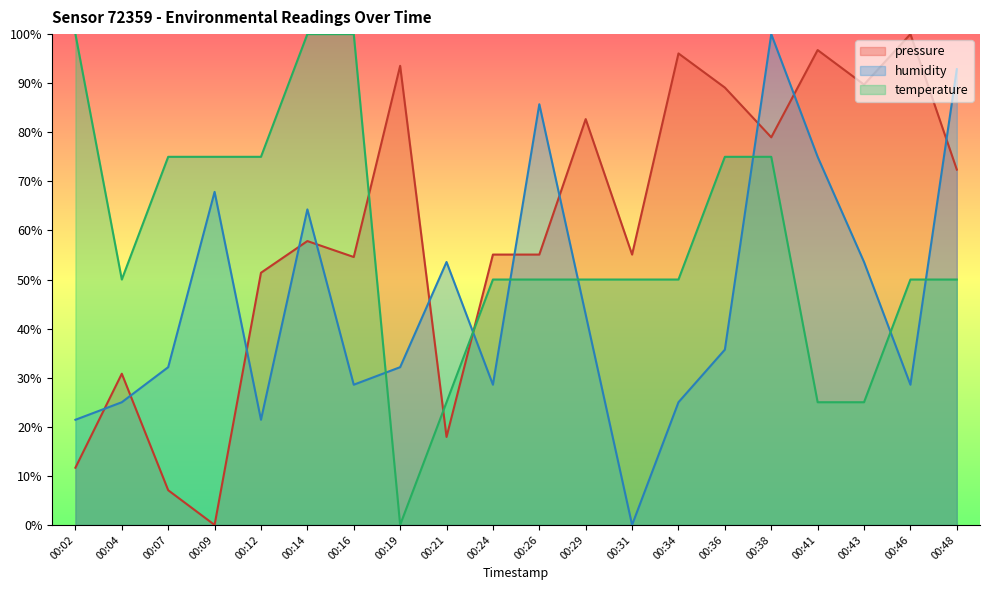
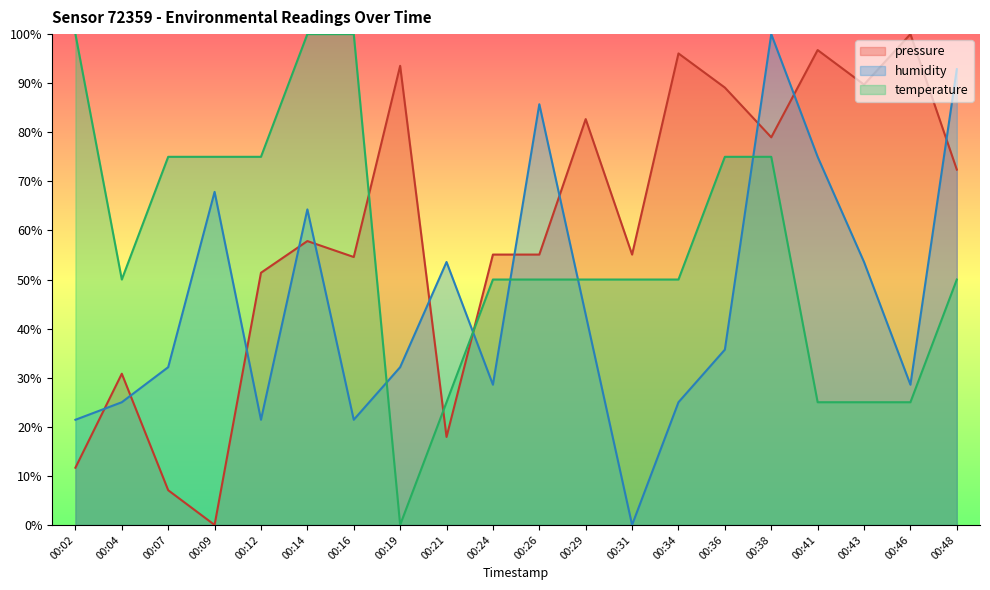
  {
    "pressure": {
      "00:02": "12%",
      "00:04": "31%",
      "00:07": "7%",
      "00:09": "0%",
      "00:12": "51%",
      "00:14": "58%",
      "00:16": "55%",
      "00:19": "94%",
      "00:21": "18%",
      "00:24": "55%",
      "00:26": "55%",
      "00:29": "83%",
      "00:31": "55%",
      "00:34": "96%",
      "00:36": "89%",
      "00:38": "79%",
      "00:41": "97%",
      "00:46": "100%",
      "00:48": "72%"
    },
    "humidity": {
      "00:02": "21%",
      "00:04": "25%",
      "00:07": "32%",
      "00:09": "68%",
      "00:12": "21%",
      "00:14": "64%",
-     "00:16": "29%",
+     "00:16": "21%",
      "00:19": "32%",
      "00:21": "54%",
      "00:24": "29%",
      "00:26": "86%",
      "00:29": "43%",
      "00:31": "0%",
      "00:34": "25%",
      "00:36": "36%",
      "00:38": "100%",
      "00:41": "75%",
      "00:43": "54%",
      "00:46": "29%"
    },
    "temperature": {
      "00:02": "100%",
      "00:04": "50%",
      "00:07": "75%",
      "00:09": "75%",
      "00:12": "75%",
      "00:14": "100%",
      "00:16": "100%",
      "00:19": "0%",
      "00:21": "25%",
      "00:24": "50%",
      "00:26": "50%",
      "00:29": "50%",
      "00:31": "50%",
      "00:34": "50%",
      "00:36": "75%",
      "00:38": "75%",
      "00:41": "25%",
      "00:43": "25%",
-     "00:46": "50%",
+     "00:46": "25%",
      "00:48": "50%"
    }
  }
